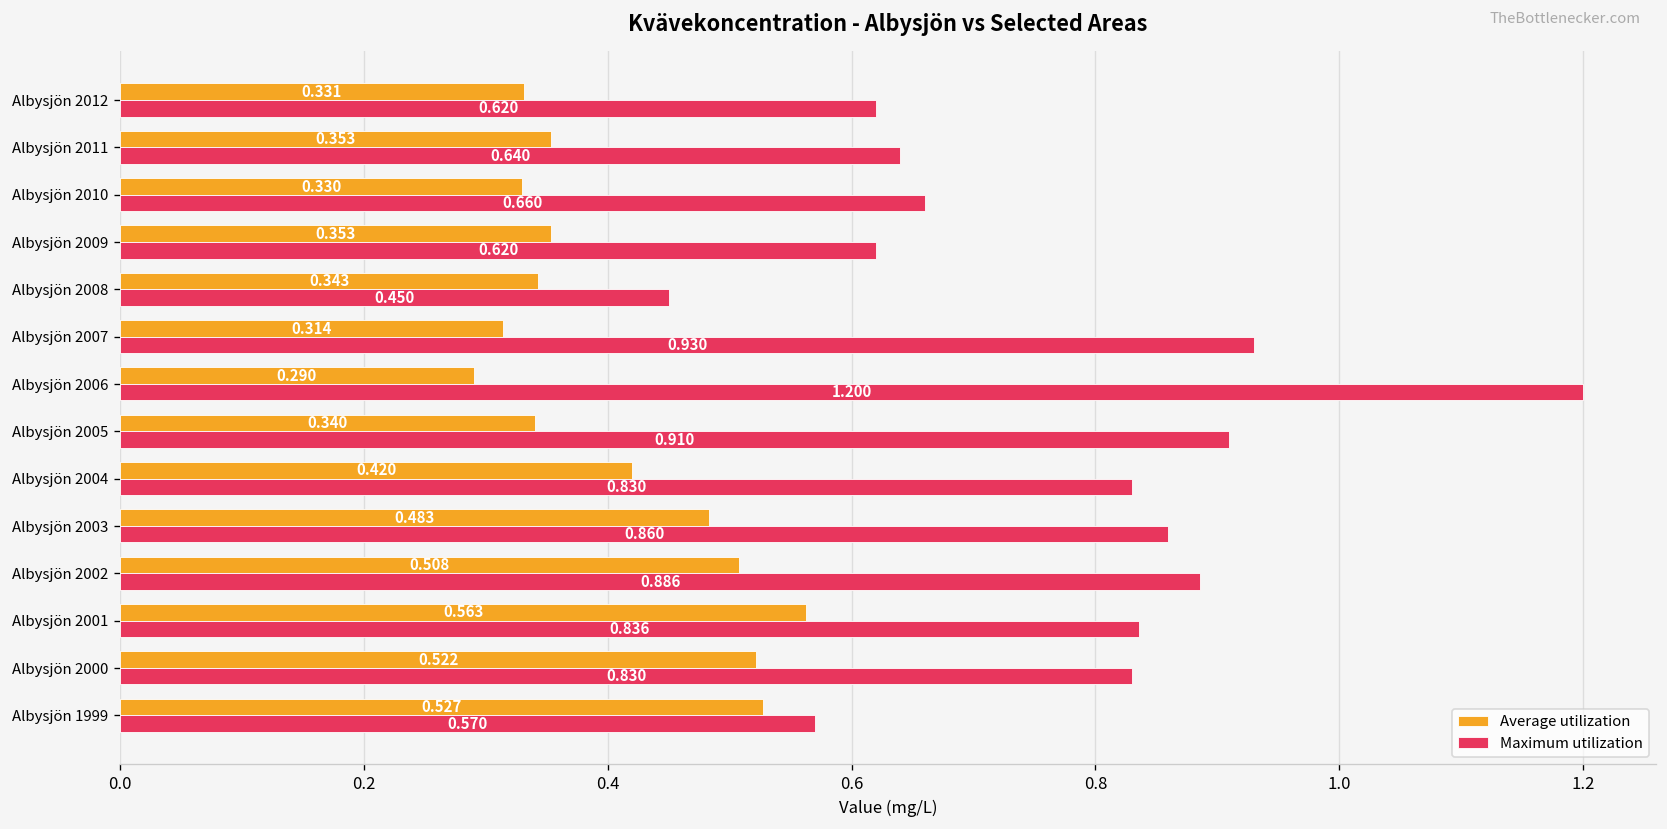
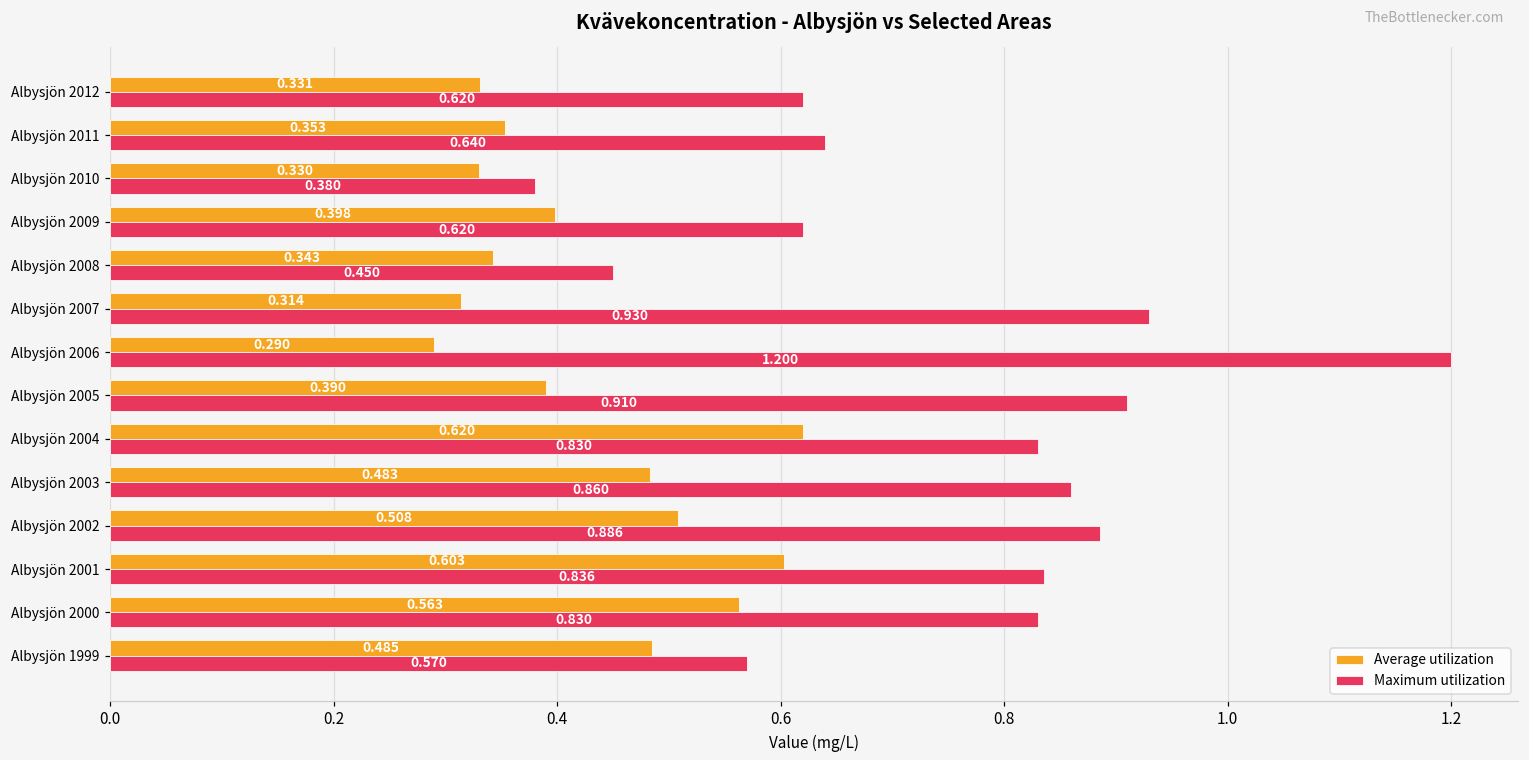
  {
    "Average utilization": {
      "Albysjön 2012": 0.331,
      "Albysjön 2011": 0.353,
      "Albysjön 2010": 0.330,
-     "Albysjön 2009": 0.353,
+     "Albysjön 2009": 0.398,
      "Albysjön 2008": 0.343,
      "Albysjön 2007": 0.314,
      "Albysjön 2006": 0.290,
-     "Albysjön 2005": 0.340,
-     "Albysjön 2004": 0.420,
+     "Albysjön 2005": 0.390,
+     "Albysjön 2004": 0.620,
      "Albysjön 2003": 0.483,
      "Albysjön 2002": 0.508,
-     "Albysjön 2001": 0.563,
-     "Albysjön 2000": 0.522,
-     "Albysjön 1999": 0.527
+     "Albysjön 2001": 0.603,
+     "Albysjön 2000": 0.563,
+     "Albysjön 1999": 0.485
    },
    "Maximum utilization": {
      "Albysjön 2012": 0.620,
      "Albysjön 2011": 0.640,
-     "Albysjön 2010": 0.660,
+     "Albysjön 2010": 0.380,
      "Albysjön 2009": 0.620,
      "Albysjön 2008": 0.450,
      "Albysjön 2007": 0.930,
      "Albysjön 2006": 1.200,
      "Albysjön 2005": 0.910,
      "Albysjön 2004": 0.830,
      "Albysjön 2003": 0.860,
      "Albysjön 2002": 0.886,
      "Albysjön 2001": 0.836,
      "Albysjön 2000": 0.830,
      "Albysjön 1999": 0.570
    }
  }
